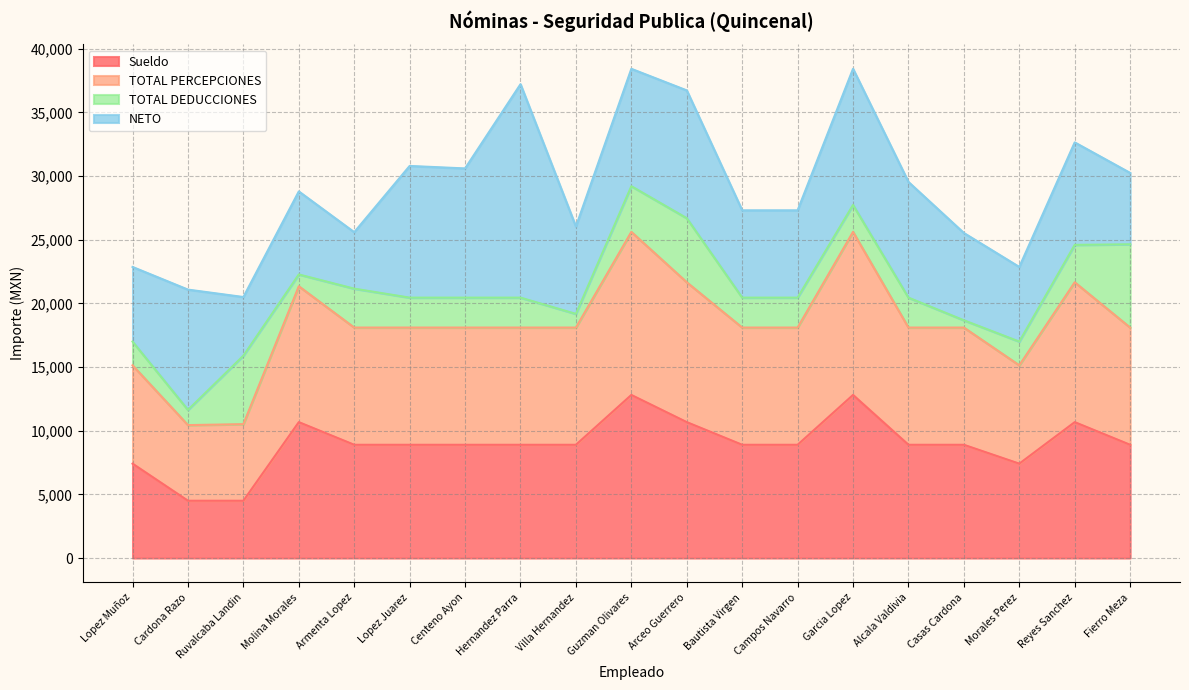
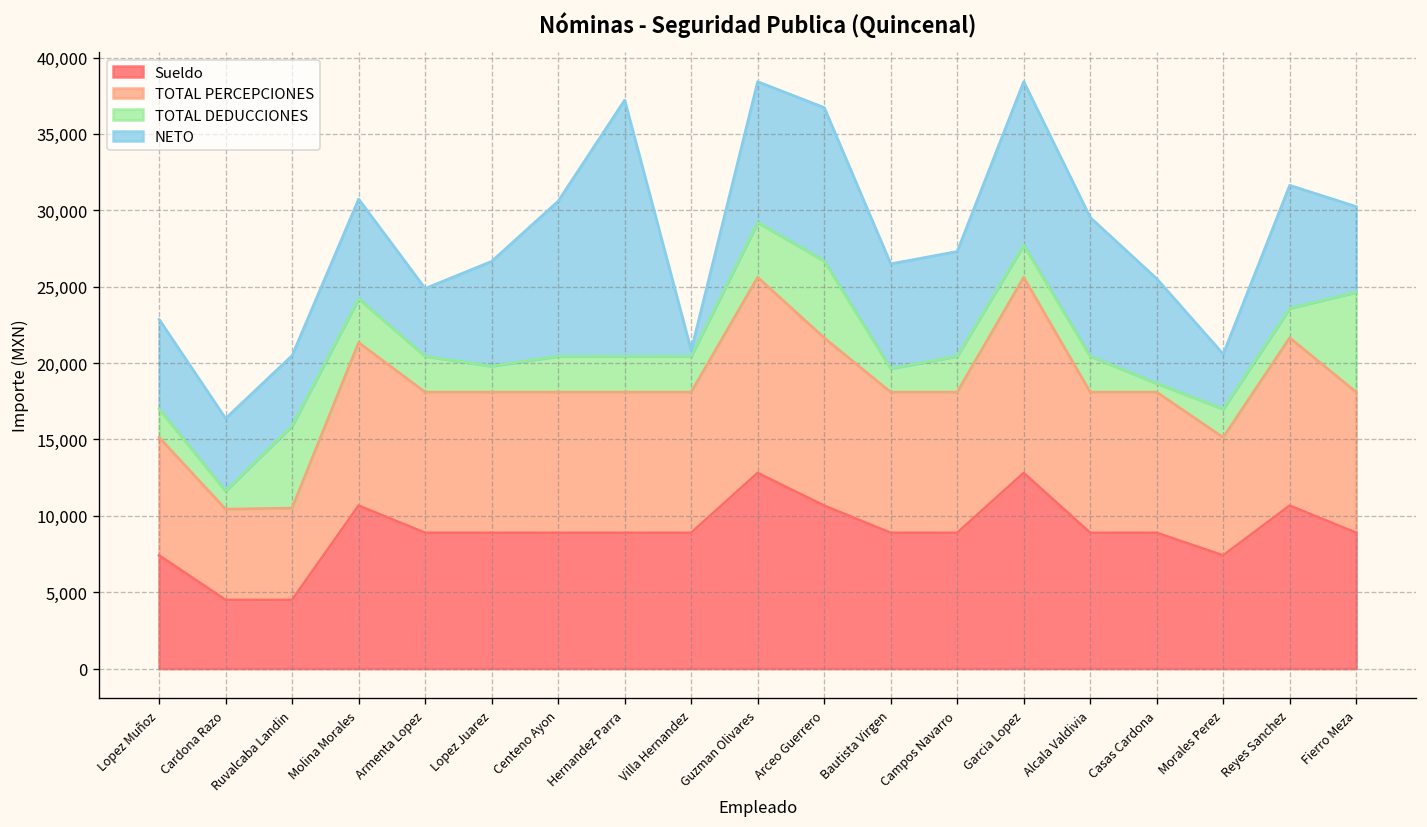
  {
    "TOTAL DEDUCCIONES": {
      "Lopez Muñoz": "1,900",
      "Cardona Razo": "1,200",
      "Ruvalcaba Landin": "5,400",
-     "Molina Morales": "900",
-     "Armenta Lopez": "3,100",
-     "Lopez Juarez": "2,400",
+     "Molina Morales": "2,900",
+     "Armenta Lopez": "2,400",
+     "Lopez Juarez": "1,700",
      "Centeno Ayon": "2,400",
      "Hernandez Parra": "2,400",
-     "Villa Hernandez": "1,100",
+     "Villa Hernandez": "2,400",
      "Guzman Olivares": "3,600",
      "Arceo Guerrero": "5,000",
-     "Bautista Virgen": "2,400",
+     "Bautista Virgen": "1,500",
      "Campos Navarro": "2,400",
      "Garcia Lopez": "2,100",
      "Alcala Valdivia": "2,400",
      "Casas Cardona": "600",
      "Morales Perez": "1,900",
-     "Reyes Sanchez": "2,900",
+     "Reyes Sanchez": "1,900",
      "Fierro Meza": "6,500"
    },
    "NETO": {
      "Lopez Muñoz": "5,900",
-     "Cardona Razo": "9,500",
+     "Cardona Razo": "4,700",
      "Ruvalcaba Landin": "4,600",
      "Molina Morales": "6,500",
      "Armenta Lopez": "4,400",
-     "Lopez Juarez": "10,300",
+     "Lopez Juarez": "6,900",
      "Centeno Ayon": "10,100",
      "Hernandez Parra": "16,800",
-     "Villa Hernandez": "6,900",
+     "Villa Hernandez": "400",
      "Guzman Olivares": "9,200",
      "Arceo Guerrero": "10,000",
      "Bautista Virgen": "6,900",
      "Campos Navarro": "6,900",
      "Garcia Lopez": "10,700",
      "Alcala Valdivia": "9,100",
      "Casas Cardona": "6,900",
-     "Morales Perez": "5,900",
+     "Morales Perez": "3,600",
      "Reyes Sanchez": "8,100",
      "Fierro Meza": "5,600"
    }
  }
